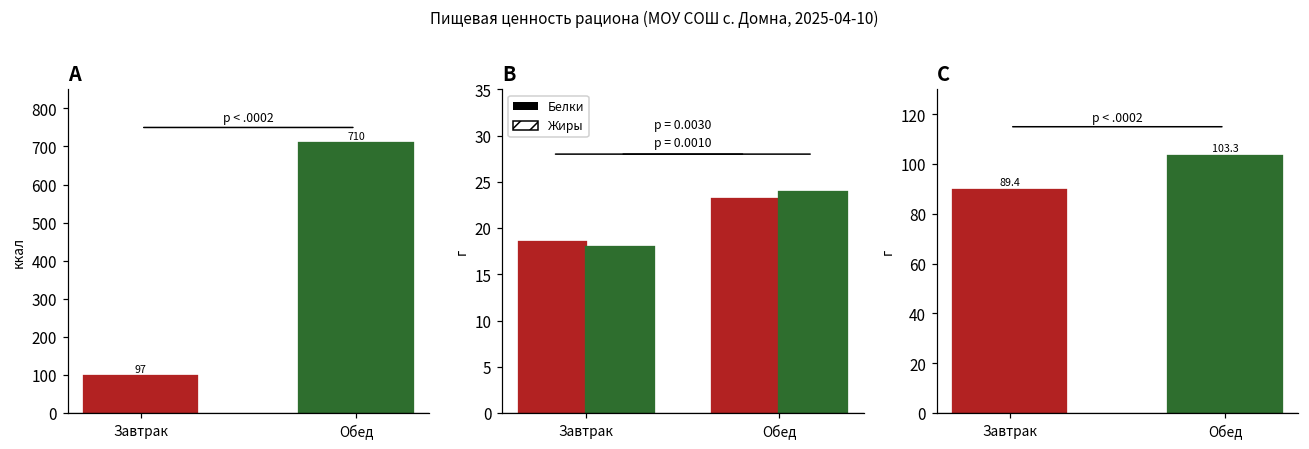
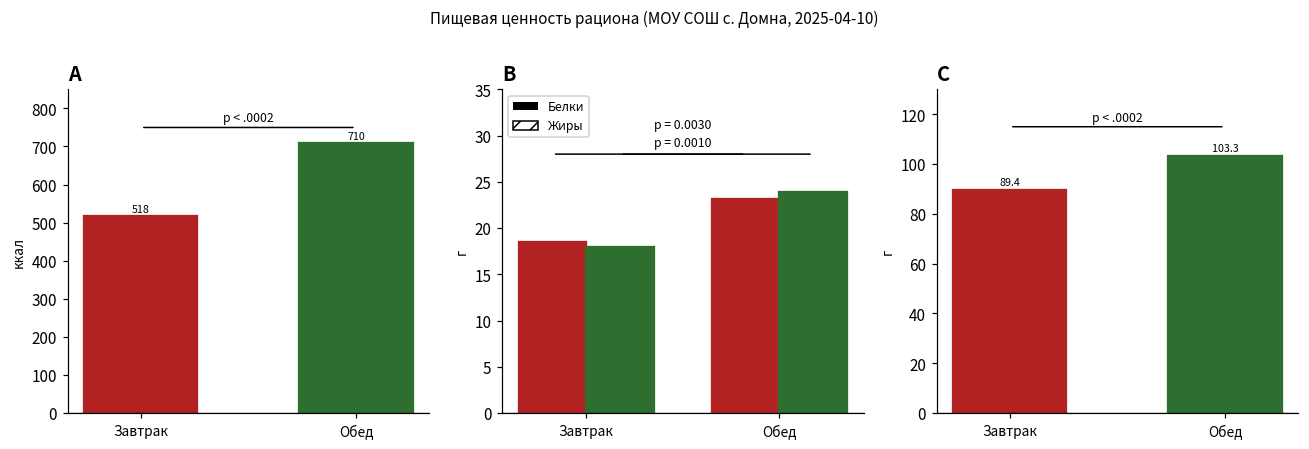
  {
    "A": {
-     "Завтрак": 97,
+     "Завтрак": 518,
      "Обед": 710
    },
    "C": {
      "Завтрак": 89.4,
      "Обед": 103.3
    }
  }
